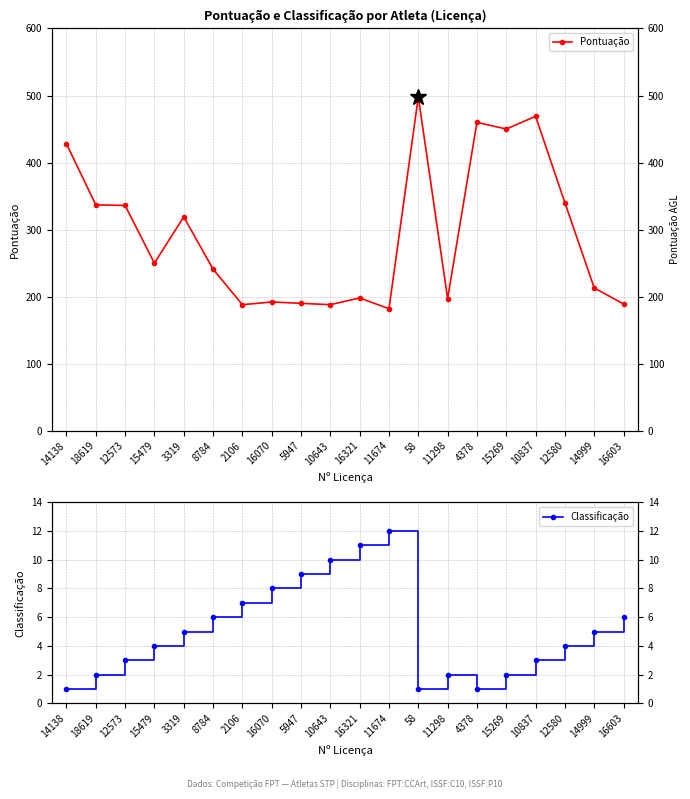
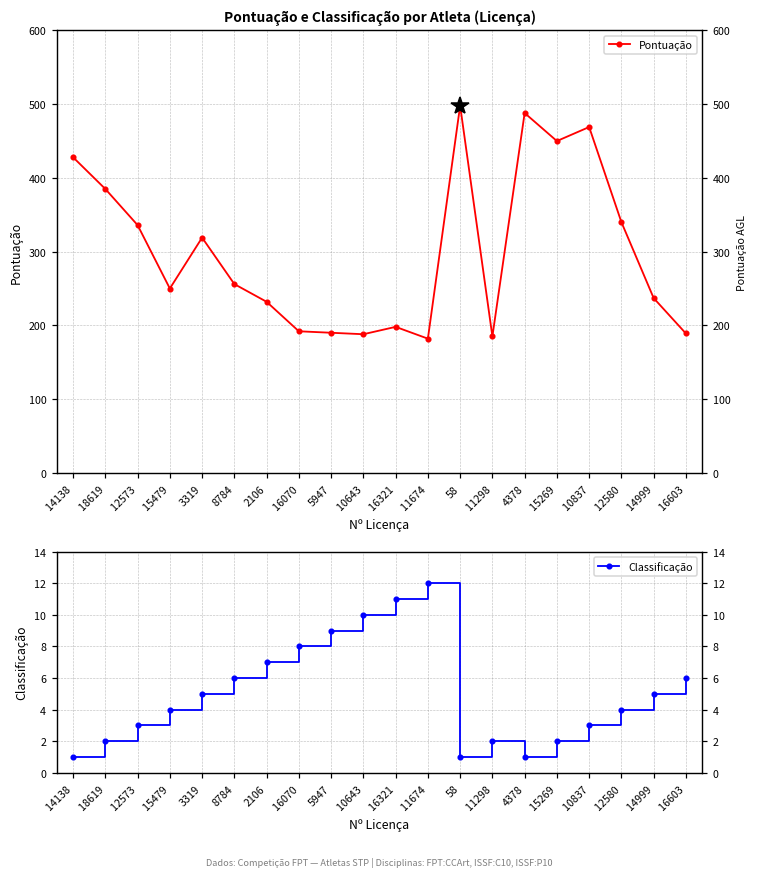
  {
    "Pontuação e Classificação por Atleta (Licença)": {
      "Pontuação": {
        "14138": 430,
-       "18619": 340,
+       "18619": 390,
        "12573": 340,
        "15479": 250,
        "3319": 320,
-       "8784": 240,
-       "2106": 190,
+       "8784": 260,
+       "2106": 230,
        "16070": 190,
        "5947": 190,
        "10643": 190,
        "16321": 200,
        "11674": 180,
-       "11298": 200,
-       "4378": 460,
+       "11298": 190,
+       "4378": 490,
        "15269": 450,
        "10837": 470,
        "12580": 340,
-       "14999": 210,
+       "14999": 240,
        "16603": 190
      }
    }
  }
